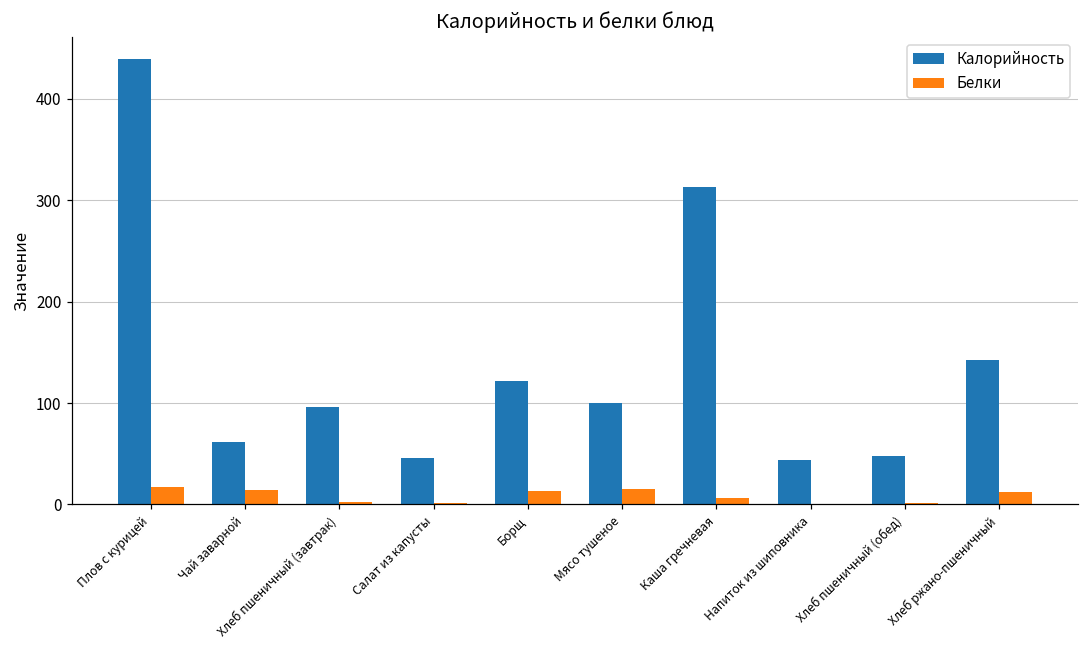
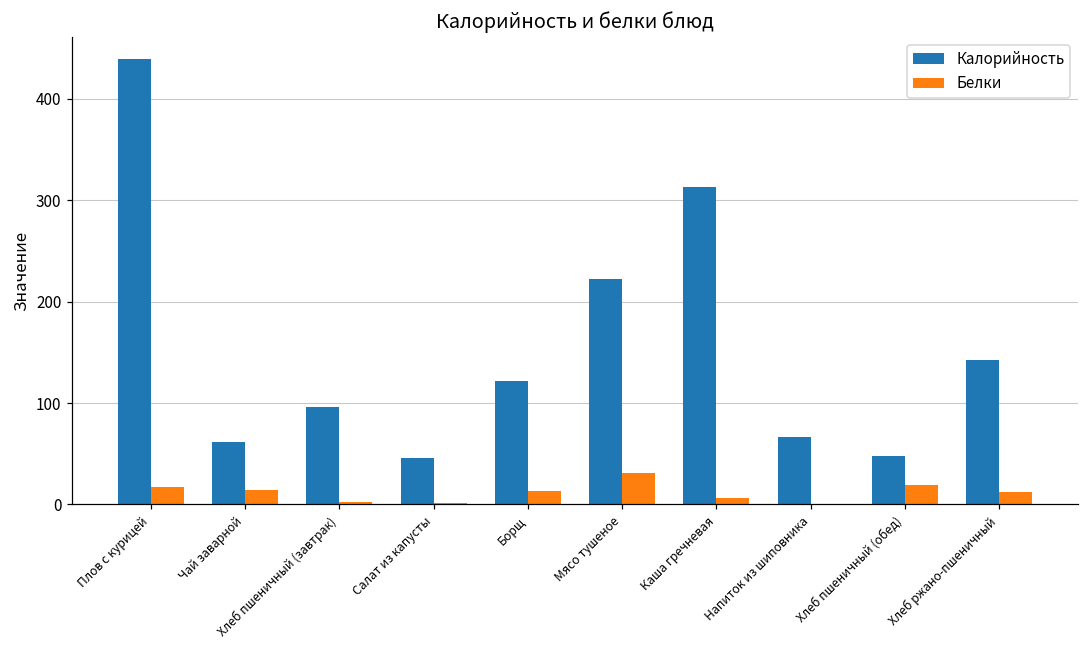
  {
    "Калорийность": {
      "Плов с курицей": 440,
      "Чай заварной": 60,
      "Хлеб пшеничный (завтрак)": 100,
      "Салат из капусты": 50,
      "Борщ": 120,
-     "Мясо тушеное": 100,
+     "Мясо тушеное": 220,
      "Каша гречневая": 310,
-     "Напиток из шиповника": 40,
+     "Напиток из шиповника": 70,
      "Хлеб пшеничный (обед)": 50,
      "Хлеб ржано-пшеничный": 140
    },
    "Белки": {
      "Плов с курицей": 20,
      "Чай заварной": 10,
      "Борщ": 10,
-     "Мясо тушеное": 10,
+     "Мясо тушеное": 30,
      "Каша гречневая": 10,
-     "Хлеб пшеничный (обед)": 0,
+     "Хлеб пшеничный (обед)": 20,
      "Хлеб ржано-пшеничный": 10
    }
  }
